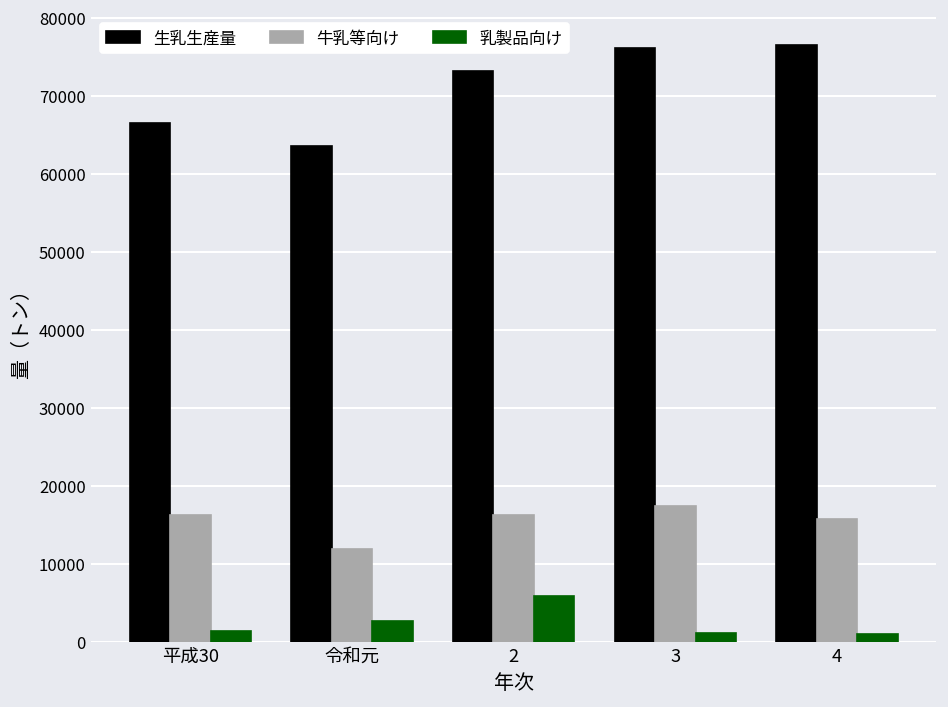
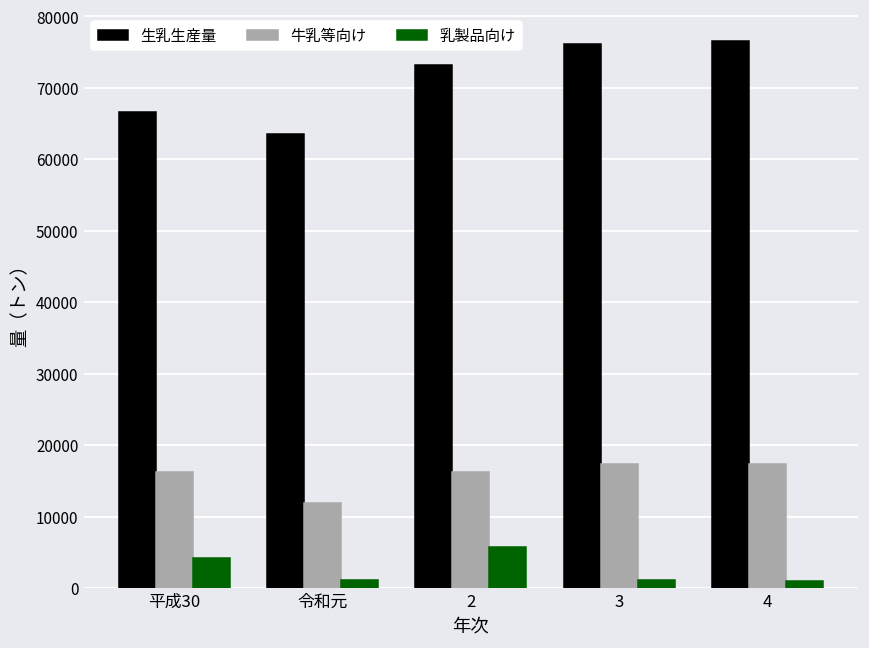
  {
    "生乳生産量": {
      "平成30": 67000,
      "令和元": 64000,
      "2": 73000,
      "3": 76000,
      "4": 77000
    },
    "牛乳等向け": {
      "平成30": 16000,
      "令和元": 12000,
      "2": 16000,
      "3": 17000,
-     "4": 16000
+     "4": 17000
    },
    "乳製品向け": {
-     "平成30": 1000,
-     "令和元": 3000,
+     "平成30": 4000,
+     "令和元": 1000,
      "2": 6000,
      "3": 1000,
      "4": 1000
    }
  }
